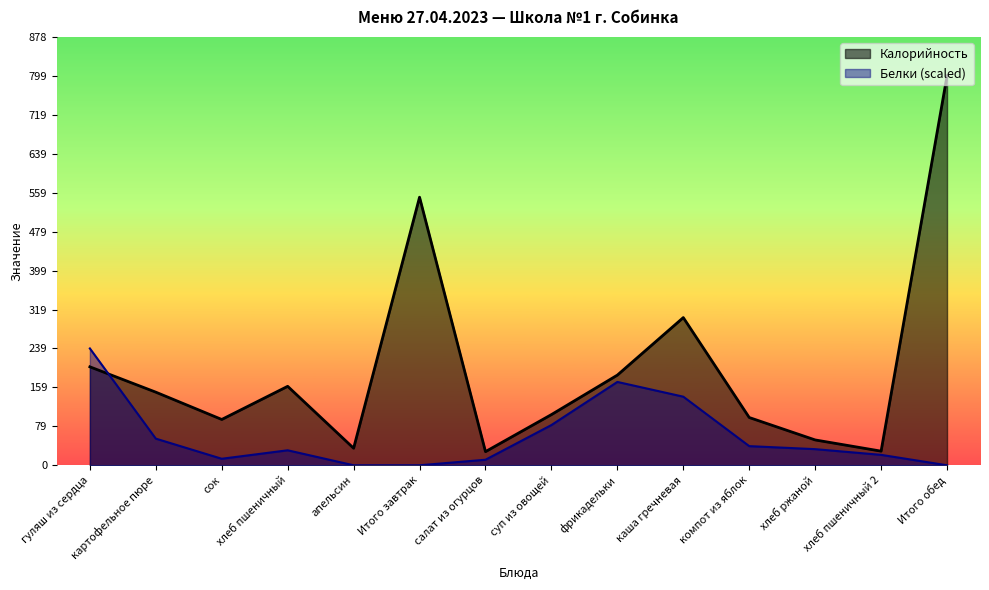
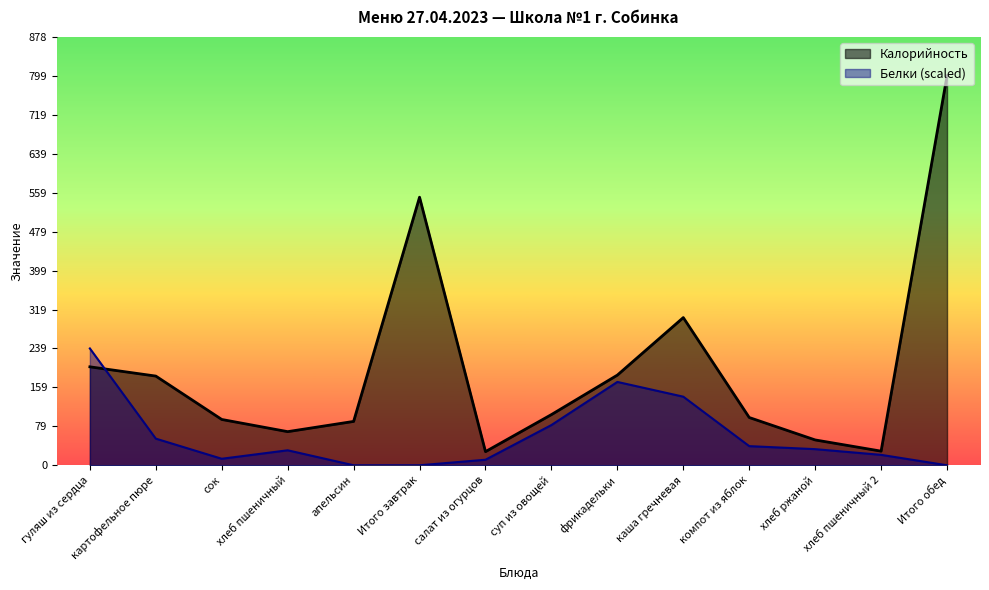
  {
    "Калорийность": {
      "гуляш из сердца": 200,
-     "картофельное пюре": 150,
+     "картофельное пюре": 180,
      "сок": 90,
-     "хлеб пшеничный": 160,
-     "апельсин": 40,
+     "хлеб пшеничный": 70,
+     "апельсин": 90,
      "Итого завтрак": 550,
      "салат из огурцов": 30,
      "суп из овощей": 100,
      "фрикадельки": 190,
      "каша гречневая": 300,
      "компот из яблок": 100,
      "хлеб ржаной": 50,
      "хлеб пшеничный 2": 30
    },
    "Белки (scaled)": {
      "гуляш из сердца": 240,
      "картофельное пюре": 50,
      "сок": 10,
      "хлеб пшеничный": 30,
      "апельсин": 0,
      "Итого завтрак": 0,
      "салат из огурцов": 10,
      "суп из овощей": 80,
      "фрикадельки": 170,
      "каша гречневая": 140,
      "компот из яблок": 40,
      "хлеб ржаной": 30,
      "хлеб пшеничный 2": 20,
      "Итого обед": 0
    }
  }
